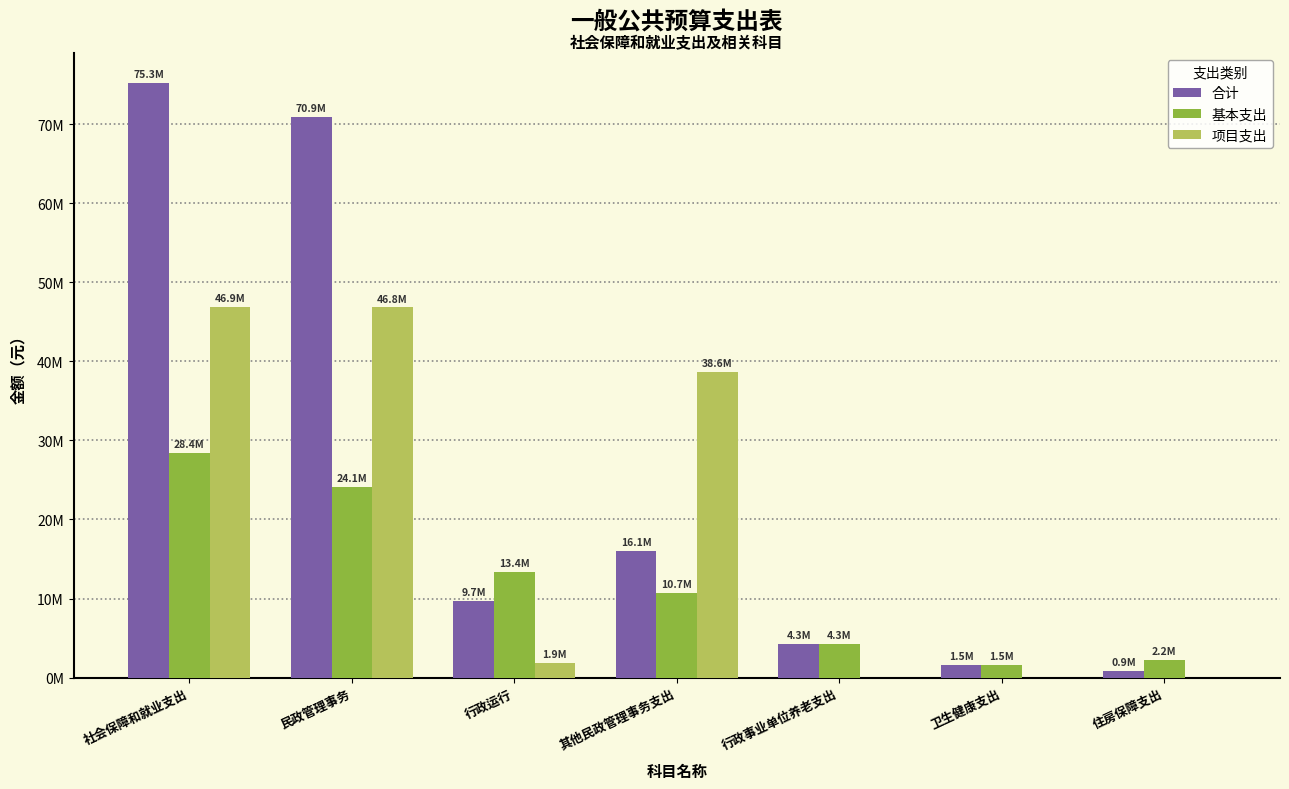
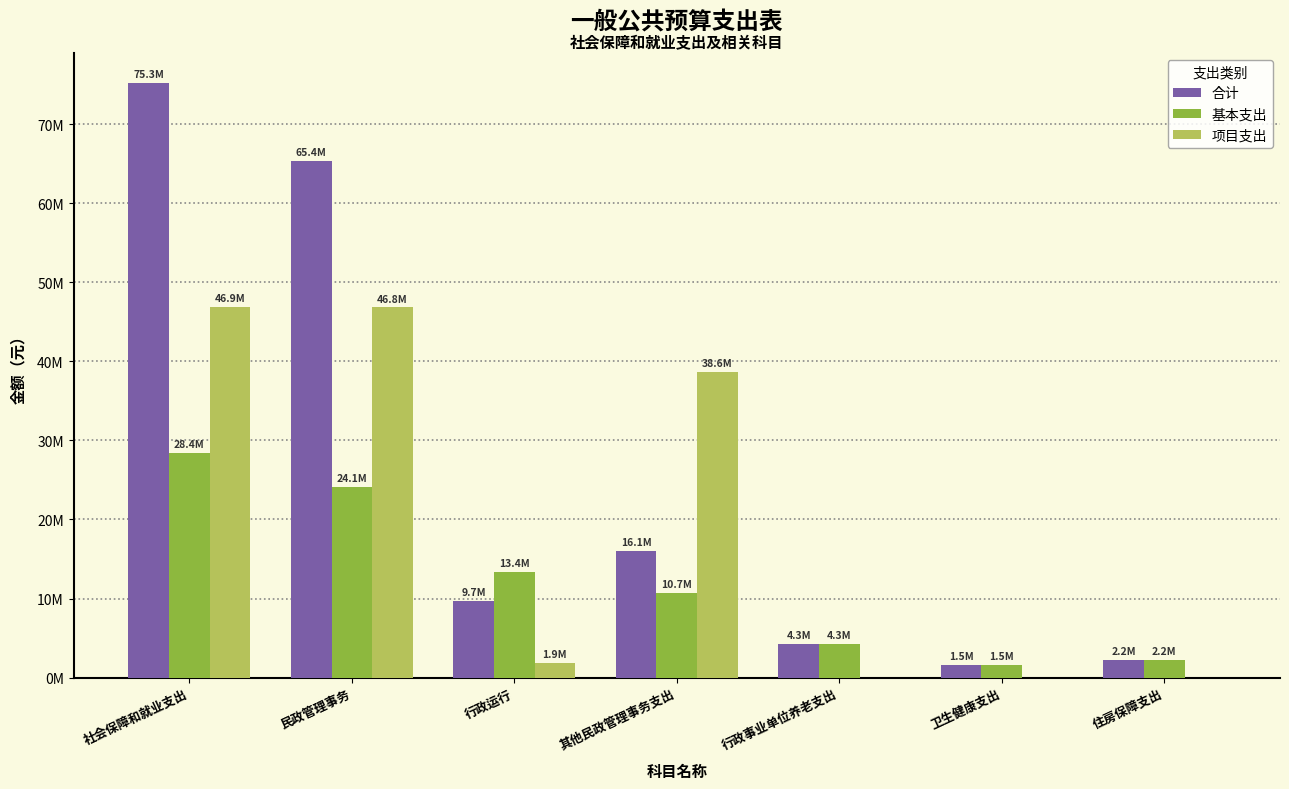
  {
    "合计": {
      "社会保障和就业支出": "75.3M",
-     "民政管理事务": "70.9M",
+     "民政管理事务": "65.4M",
      "行政运行": "9.7M",
      "其他民政管理事务支出": "16.1M",
      "行政事业单位养老支出": "4.3M",
      "卫生健康支出": "1.5M",
-     "住房保障支出": "0.9M"
+     "住房保障支出": "2.2M"
    }
  }
